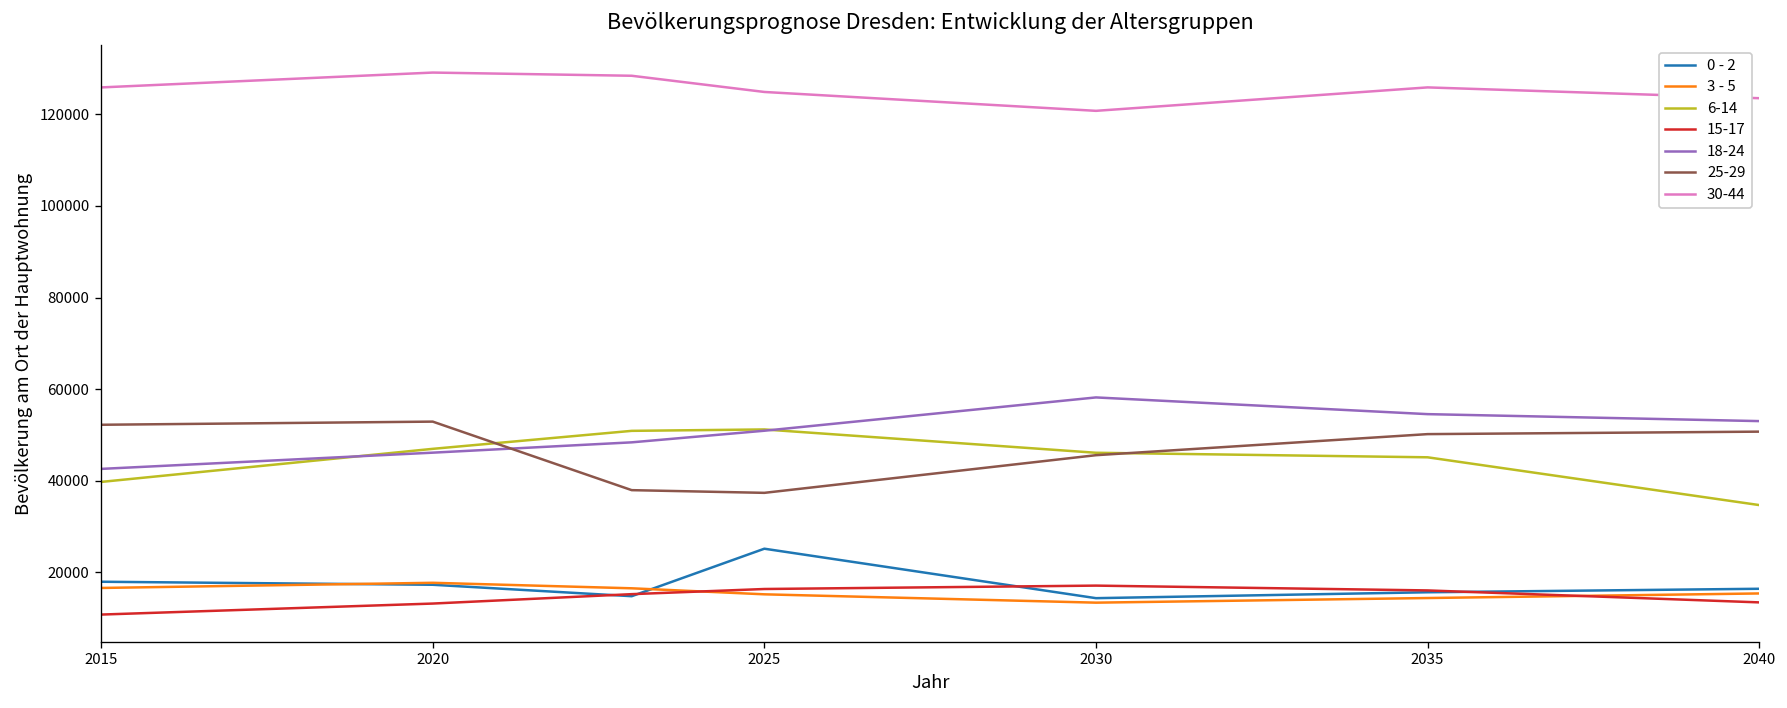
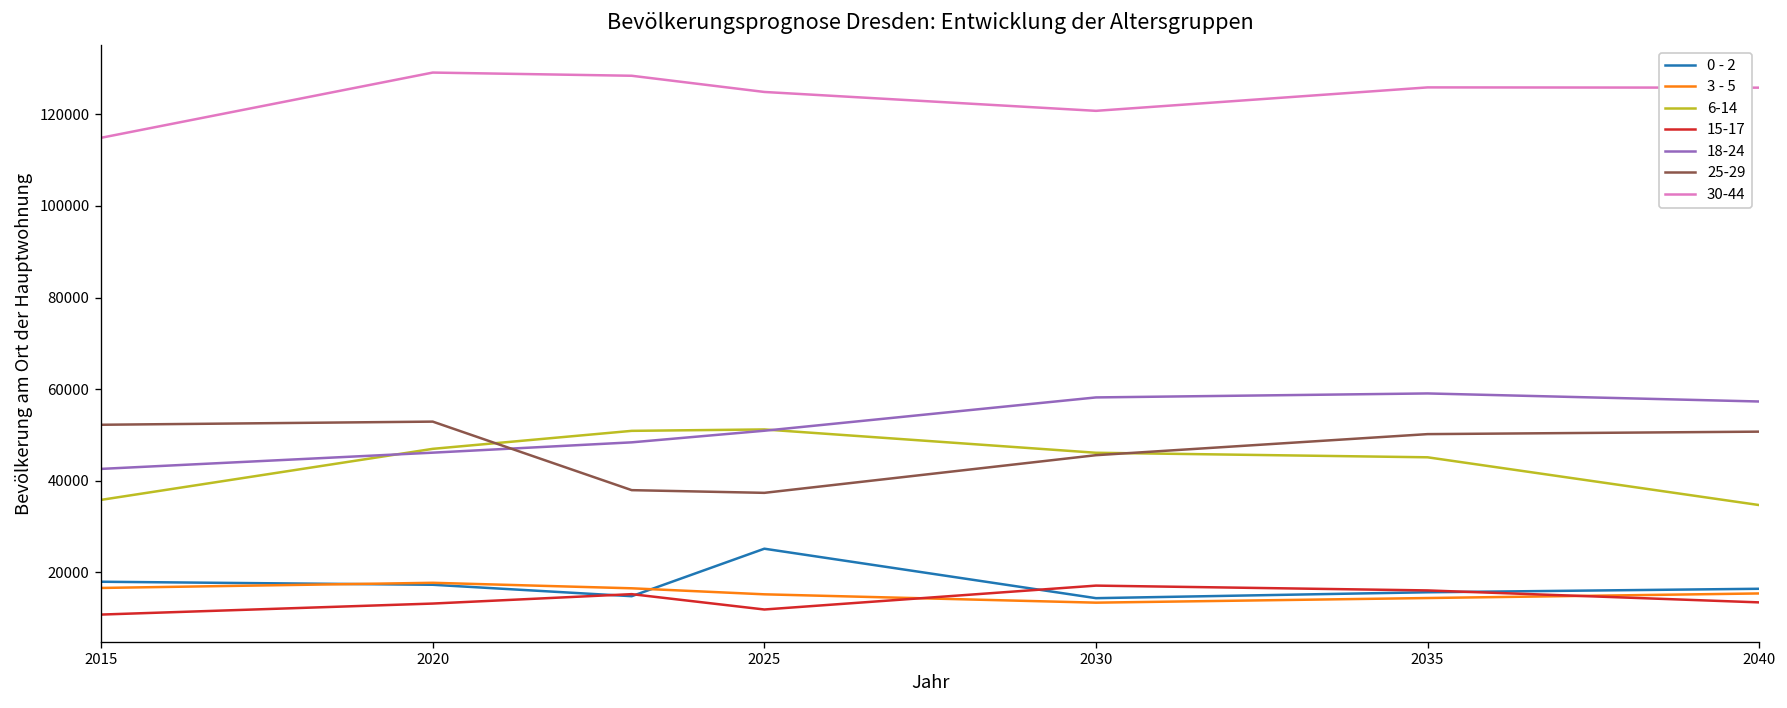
  {
    "0 - 2": {
      "2015": 18000,
      "2025": 25000,
      "2030": 14000,
      "2040": 16000
    },
    "3 - 5": {
      "2015": 17000,
      "2025": 15000,
      "2030": 13000,
      "2035": 14000,
      "2040": 15000
    },
    "6-14": {
-     "2015": 40000,
+     "2015": 36000,
      "2020": 47000,
      "2035": 45000,
      "2040": 35000
    },
    "15-17": {
      "2015": 11000,
      "2020": 13000,
-     "2025": 16000,
+     "2025": 12000,
      "2030": 17000,
      "2040": 13000
    },
    "18-24": {
      "2015": 43000,
      "2020": 46000,
      "2030": 58000,
-     "2035": 55000,
-     "2040": 53000
+     "2035": 59000,
+     "2040": 57000
    },
    "25-29": {
      "2015": 52000,
      "2020": 53000,
      "2025": 37000,
      "2035": 50000,
      "2040": 51000
    },
    "30-44": {
-     "2015": 126000,
+     "2015": 115000,
      "2020": 129000,
      "2025": 125000,
      "2030": 121000,
      "2035": 126000,
-     "2040": 124000
+     "2040": 126000
    }
  }
